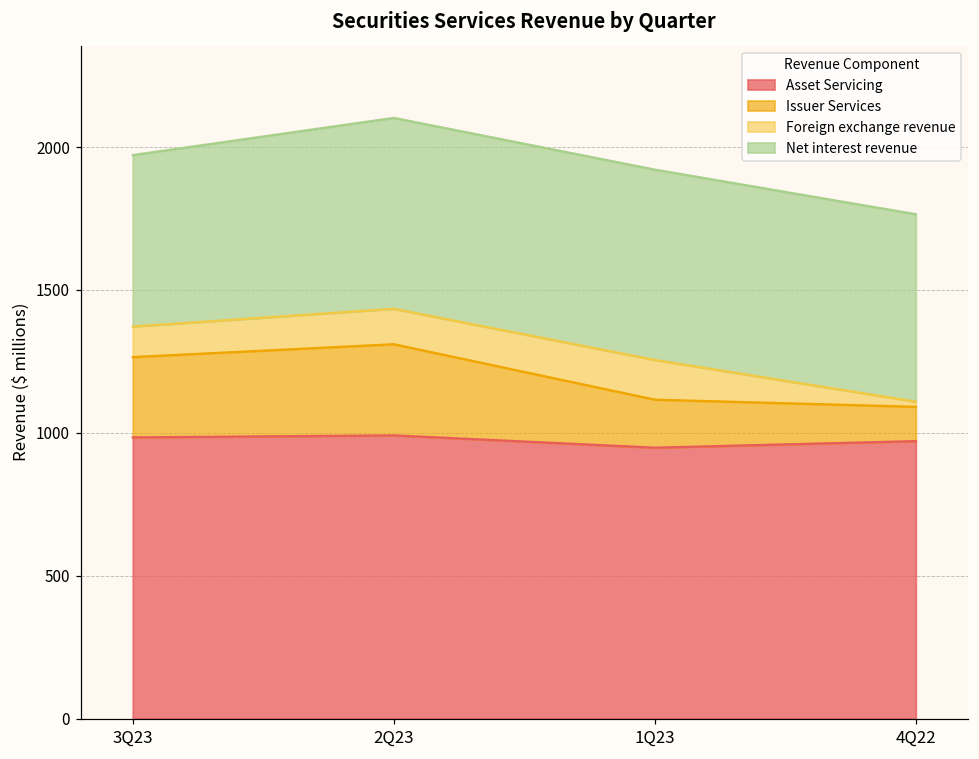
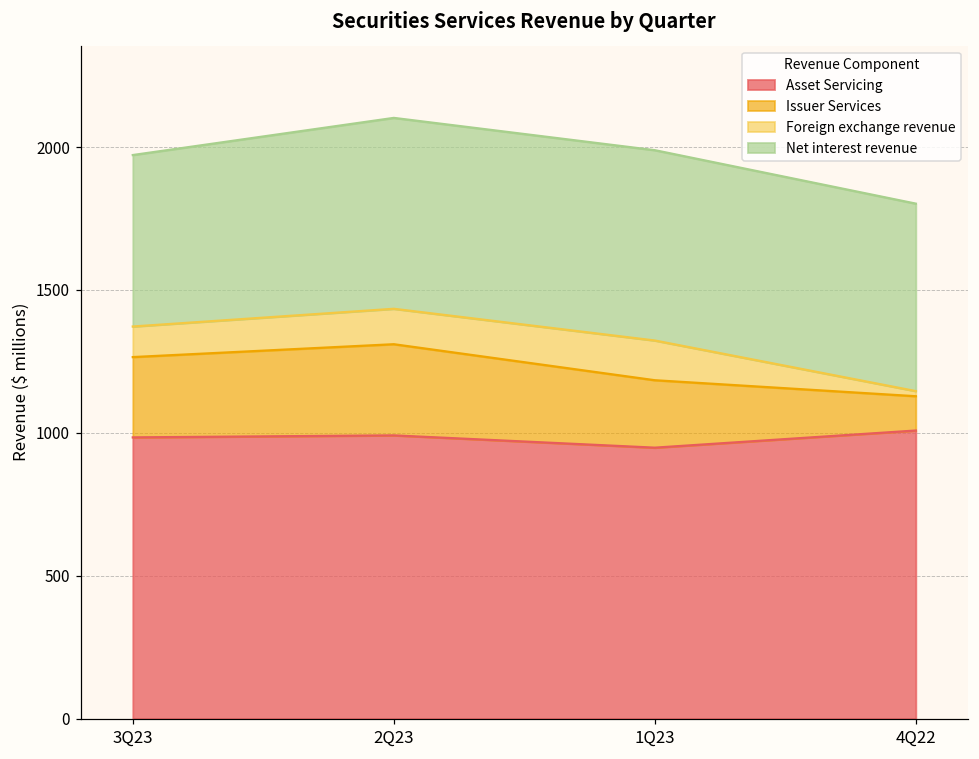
  {
    "Asset Servicing": {
      "3Q23": 980,
      "2Q23": 990,
      "1Q23": 950,
-     "4Q22": 970
+     "4Q22": 1010
    },
    "Issuer Services": {
      "3Q23": 280,
      "2Q23": 320,
-     "1Q23": 170,
+     "1Q23": 240,
      "4Q22": 120
    },
    "Foreign exchange revenue": {
      "3Q23": 110,
      "2Q23": 120,
      "1Q23": 140,
      "4Q22": 20
    },
    "Net interest revenue": {
      "3Q23": 600,
      "2Q23": 670,
      "1Q23": 670,
      "4Q22": 660
    }
  }
